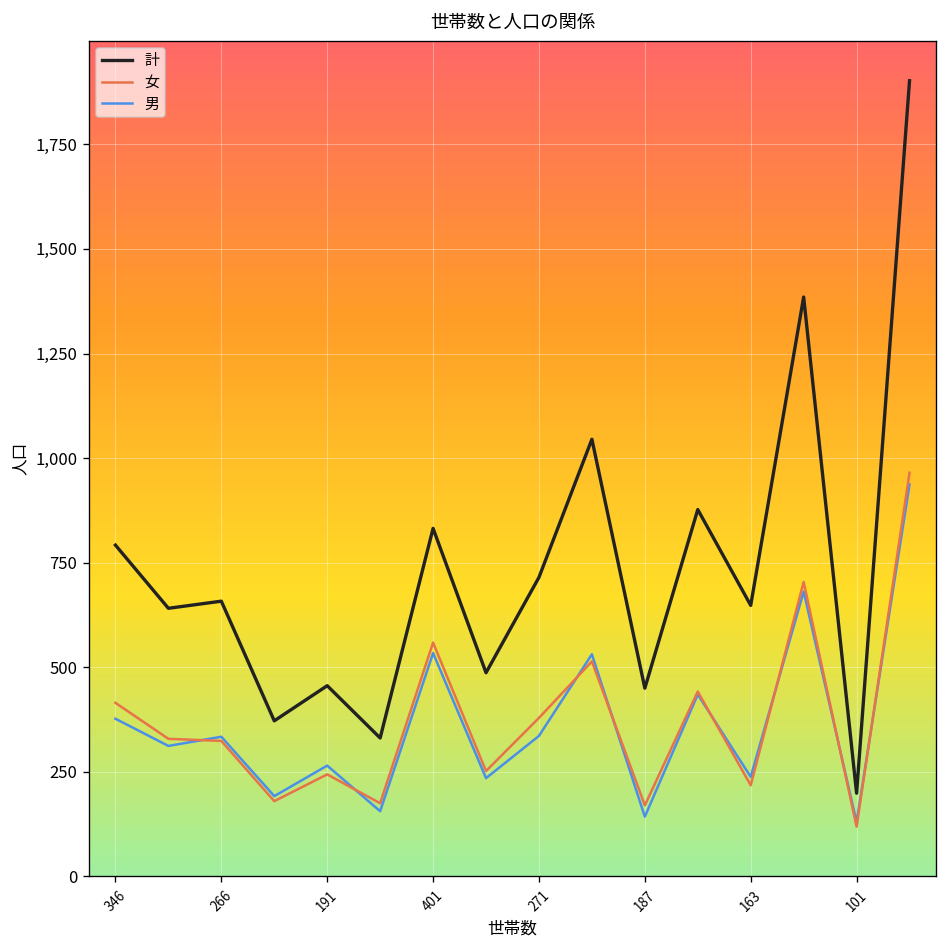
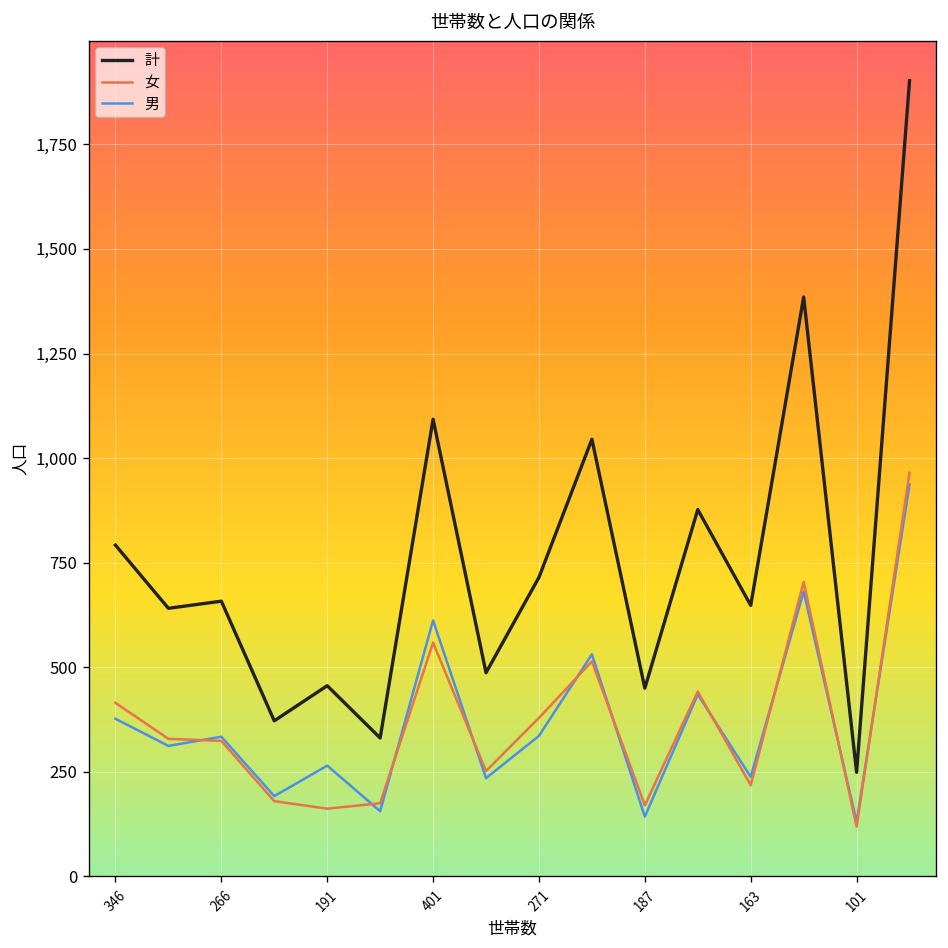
  {
    "計": {
      "346": "790",
      "266": "660",
      "191": "460",
-     "401": "830",
+     "401": "1,090",
      "271": "720",
      "187": "450",
      "163": "650",
-     "101": "200"
+     "101": "250"
    },
    "女": {
      "346": "420",
      "266": "320",
-     "191": "240",
+     "191": "160",
      "401": "560",
      "271": "380",
      "187": "170",
      "163": "220",
      "101": "120"
    },
    "男": {
      "346": "380",
      "266": "330",
      "191": "270",
-     "401": "530",
+     "401": "610",
      "271": "340",
      "187": "140",
      "163": "240",
      "101": "130"
    }
  }
